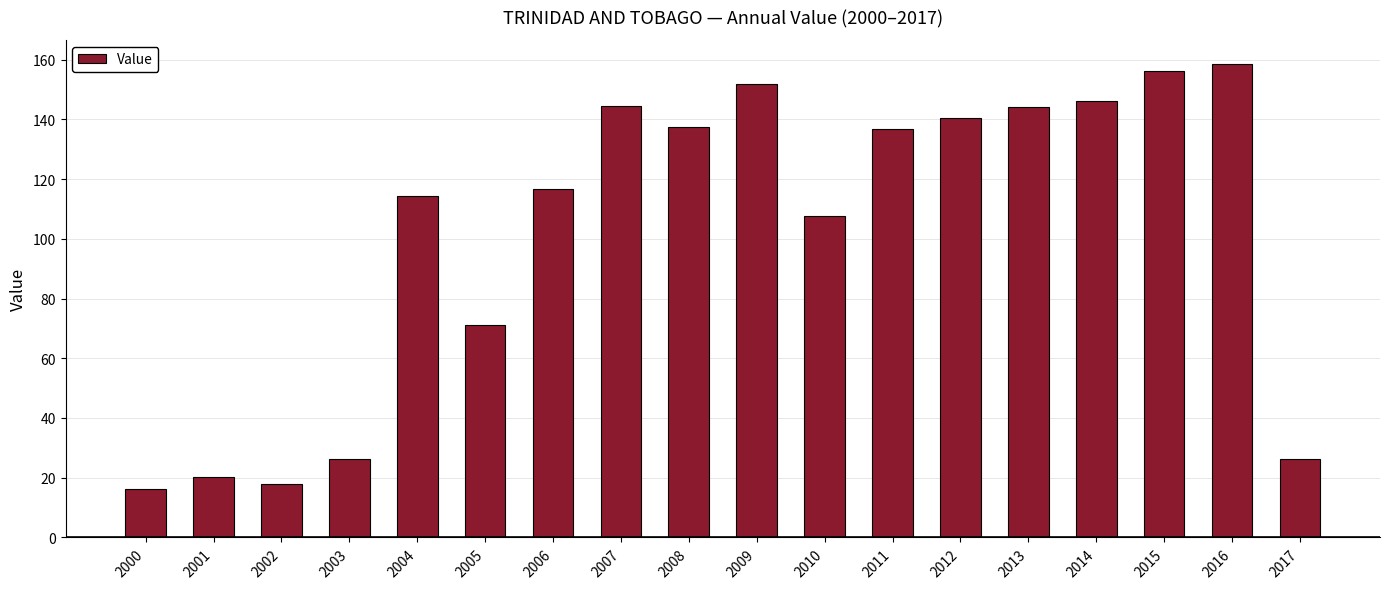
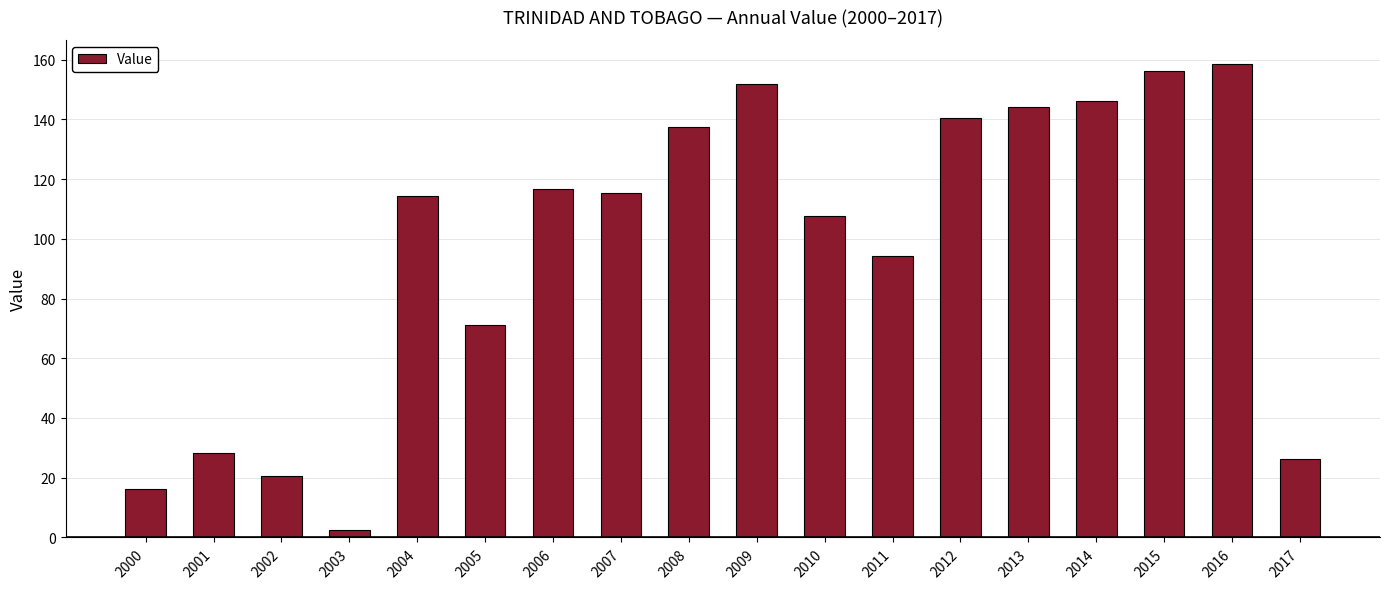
  {
    "2000": 16,
-   "2001": 20,
-   "2002": 18,
-   "2003": 26,
+   "2001": 28,
+   "2002": 21,
+   "2003": 2,
    "2004": 114,
    "2005": 71,
    "2006": 117,
-   "2007": 144,
+   "2007": 115,
    "2008": 137,
    "2009": 152,
    "2010": 108,
-   "2011": 137,
+   "2011": 94,
    "2012": 140,
    "2013": 144,
    "2014": 146,
    "2015": 156,
    "2016": 159,
    "2017": 26
  }
